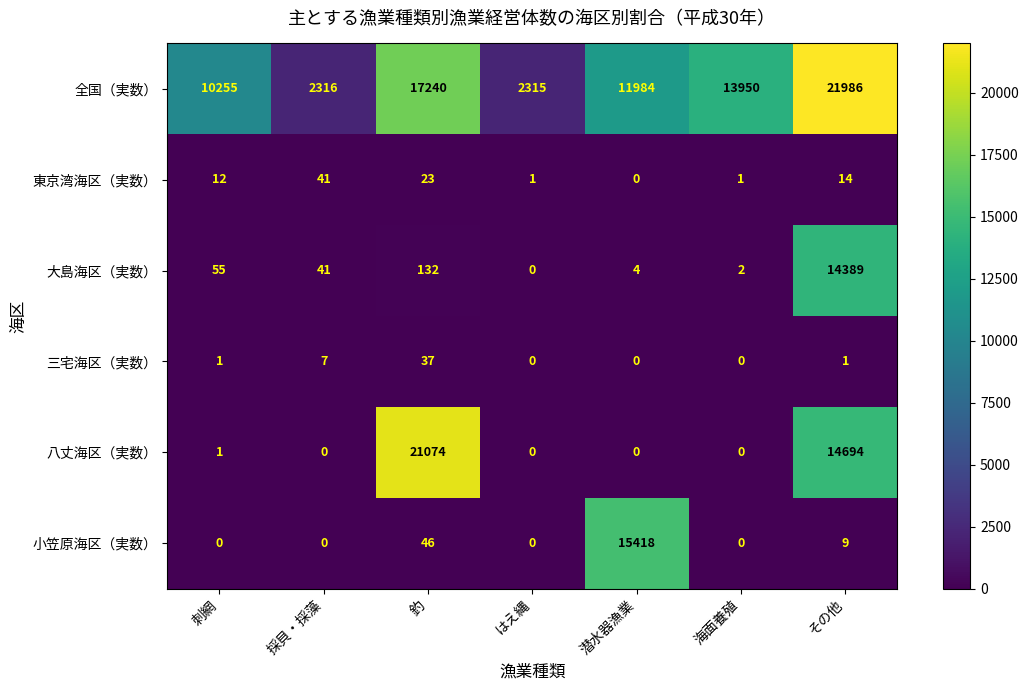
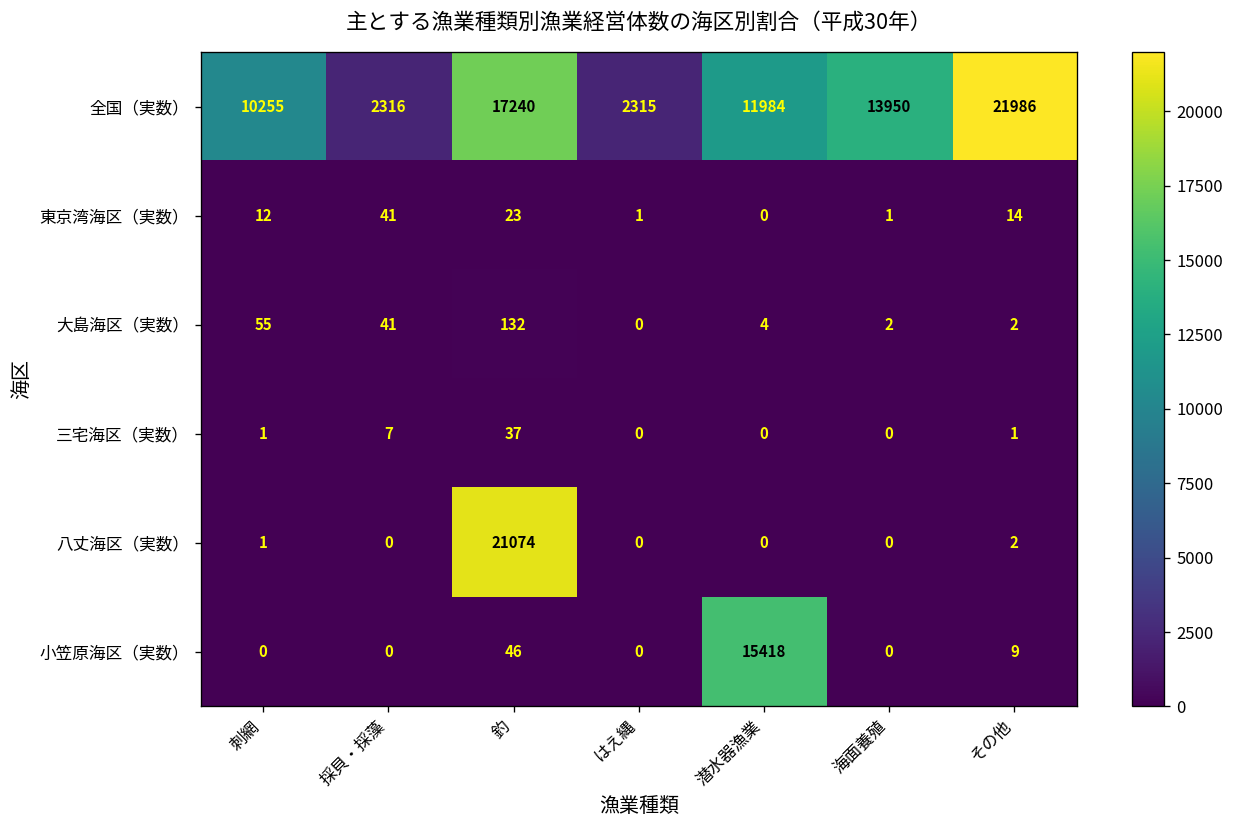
  {
    "全国（実数）": {
      "刺網": 10255,
      "採貝・採藻": 2316,
      "釣": 17240,
      "はえ縄": 2315,
      "潜水器漁業": 11984,
      "海面養殖": 13950,
      "その他": 21986
    },
    "東京湾海区（実数）": {
      "刺網": 12,
      "採貝・採藻": 41,
      "釣": 23,
      "はえ縄": 1,
      "潜水器漁業": 0,
      "海面養殖": 1,
      "その他": 14
    },
    "大島海区（実数）": {
      "刺網": 55,
      "採貝・採藻": 41,
      "釣": 132,
      "はえ縄": 0,
      "潜水器漁業": 4,
      "海面養殖": 2,
-     "その他": 14389
+     "その他": 2
    },
    "三宅海区（実数）": {
      "刺網": 1,
      "採貝・採藻": 7,
      "釣": 37,
      "はえ縄": 0,
      "潜水器漁業": 0,
      "海面養殖": 0,
      "その他": 1
    },
    "八丈海区（実数）": {
      "刺網": 1,
      "採貝・採藻": 0,
      "釣": 21074,
      "はえ縄": 0,
      "潜水器漁業": 0,
      "海面養殖": 0,
-     "その他": 14694
+     "その他": 2
    },
    "小笠原海区（実数）": {
      "刺網": 0,
      "採貝・採藻": 0,
      "釣": 46,
      "はえ縄": 0,
      "潜水器漁業": 15418,
      "海面養殖": 0,
      "その他": 9
    }
  }
